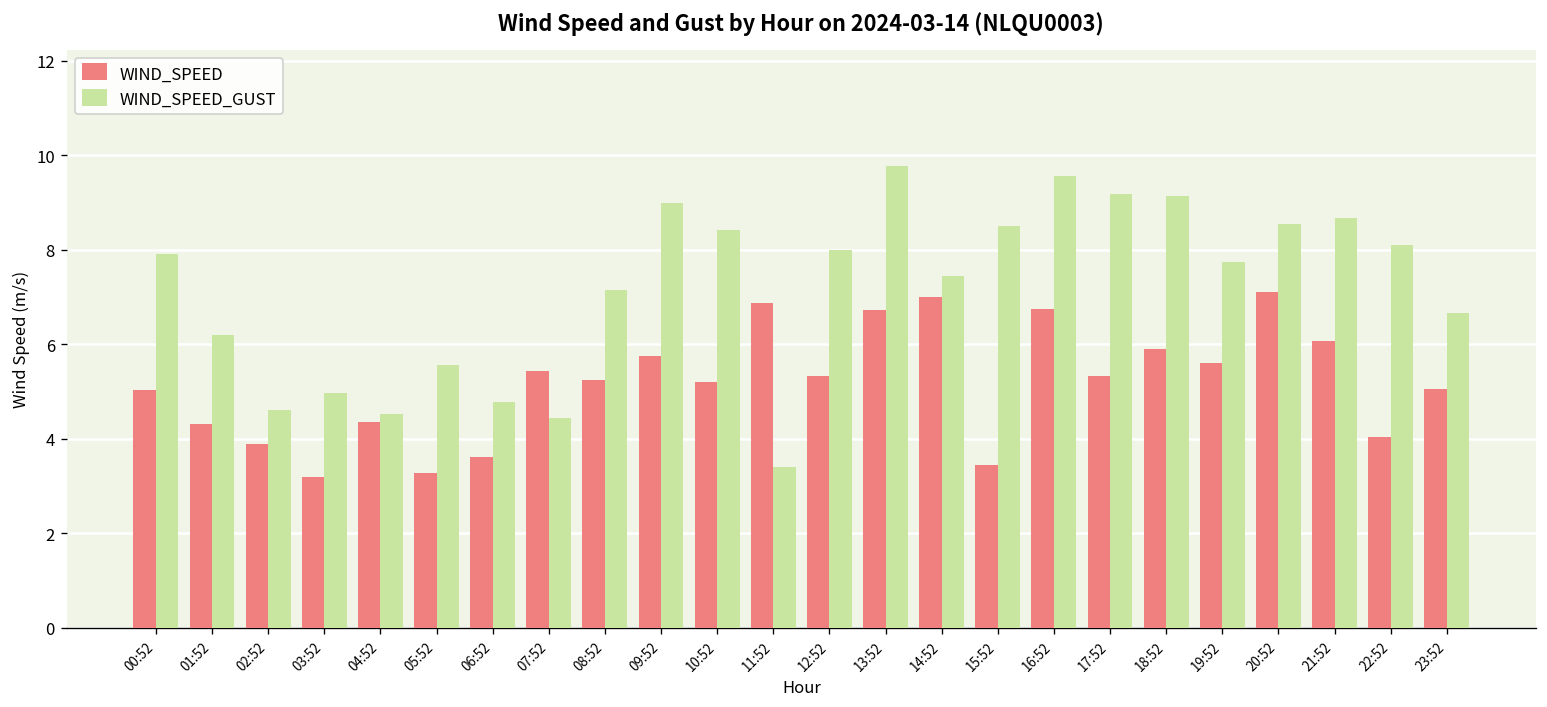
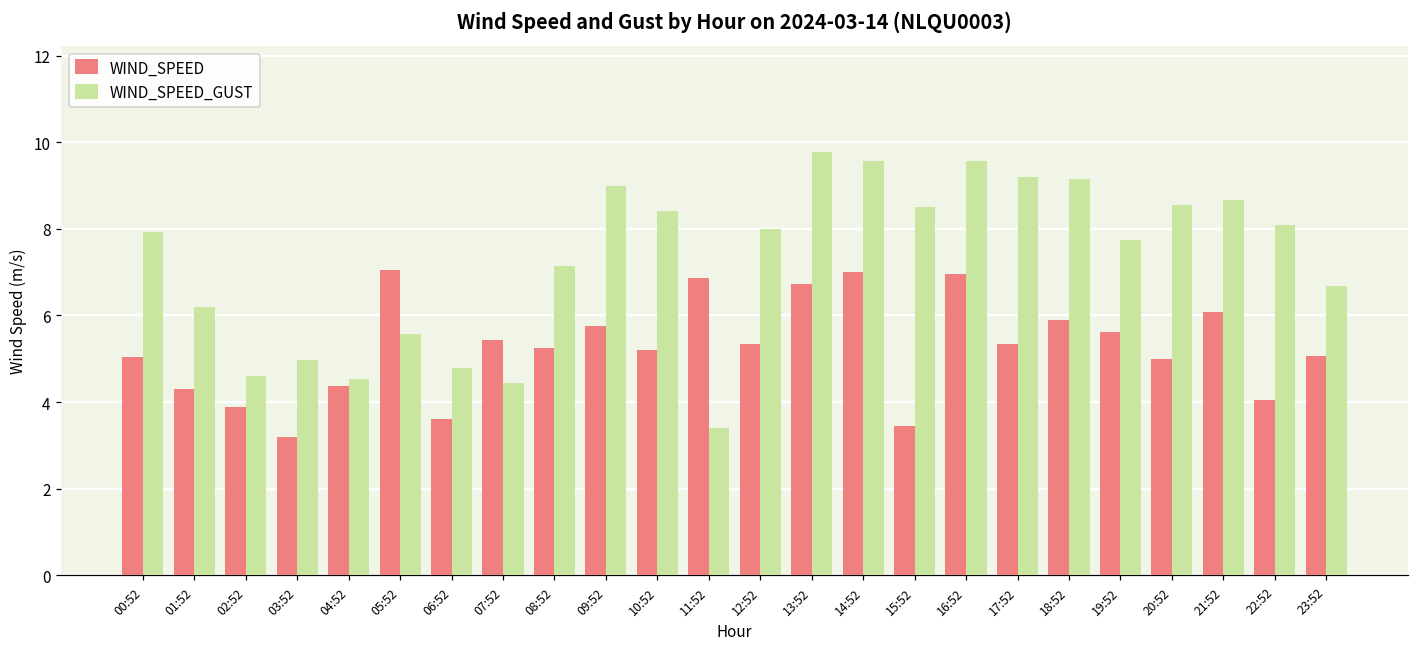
  {
    "WIND_SPEED": {
      "00:52": 5.0,
      "01:52": 4.3,
      "02:52": 3.9,
      "03:52": 3.2,
      "04:52": 4.4,
-     "05:52": 3.3,
+     "05:52": 7.0,
      "06:52": 3.6,
      "07:52": 5.4,
      "08:52": 5.3,
      "09:52": 5.8,
      "10:52": 5.2,
      "11:52": 6.9,
      "12:52": 5.3,
      "13:52": 6.7,
      "14:52": 7.0,
      "15:52": 3.5,
-     "16:52": 6.8,
+     "16:52": 7.0,
      "17:52": 5.3,
      "18:52": 5.9,
      "19:52": 5.6,
-     "20:52": 7.1,
+     "20:52": 5.0,
      "21:52": 6.1,
      "22:52": 4.0,
      "23:52": 5.1
    },
    "WIND_SPEED_GUST": {
      "00:52": 7.9,
      "01:52": 6.2,
      "02:52": 4.6,
      "03:52": 5.0,
      "04:52": 4.5,
      "05:52": 5.6,
      "06:52": 4.8,
      "07:52": 4.4,
      "08:52": 7.1,
      "09:52": 9.0,
      "10:52": 8.4,
      "11:52": 3.4,
      "12:52": 8.0,
      "13:52": 9.8,
-     "14:52": 7.5,
+     "14:52": 9.6,
      "15:52": 8.5,
      "16:52": 9.6,
      "17:52": 9.2,
      "18:52": 9.1,
      "19:52": 7.8,
      "20:52": 8.5,
      "21:52": 8.7,
      "22:52": 8.1,
      "23:52": 6.7
    }
  }
